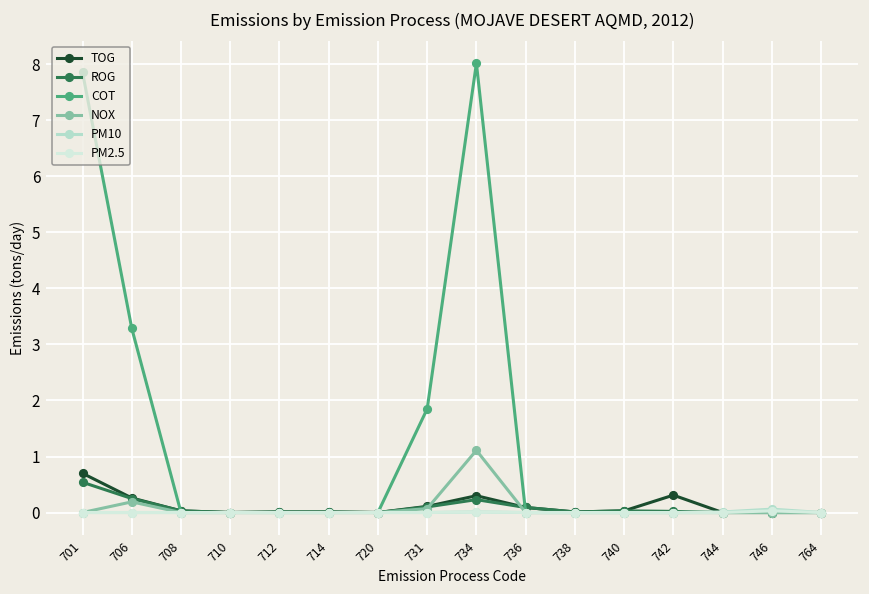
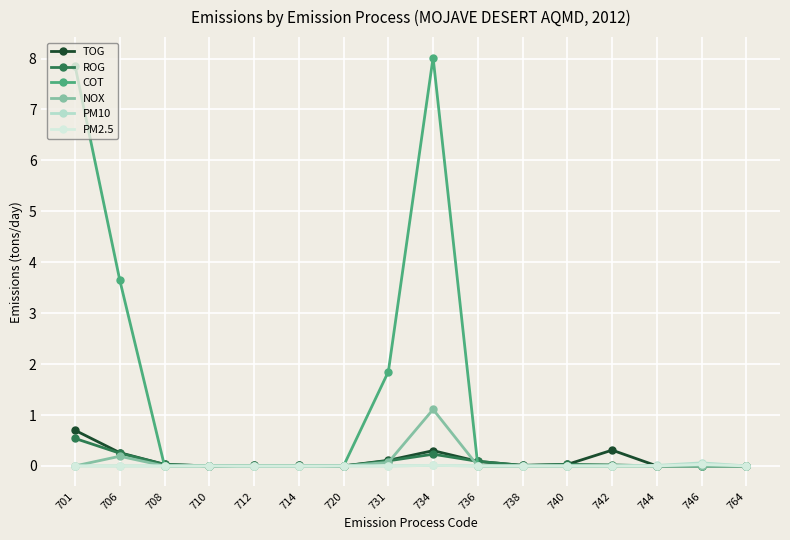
  {
    "TOG": {
      "701": 0.7,
      "734": 0.3,
      "742": 0.3
    },
    "ROG": {
      "701": 0.5,
      "734": 0.2
    },
    "COT": {
-     "706": 3.3,
+     "706": 3.7,
      "731": 1.9,
      "734": 8.0
    },
    "NOX": {
      "706": 0.2,
      "734": 1.1
    }
  }
